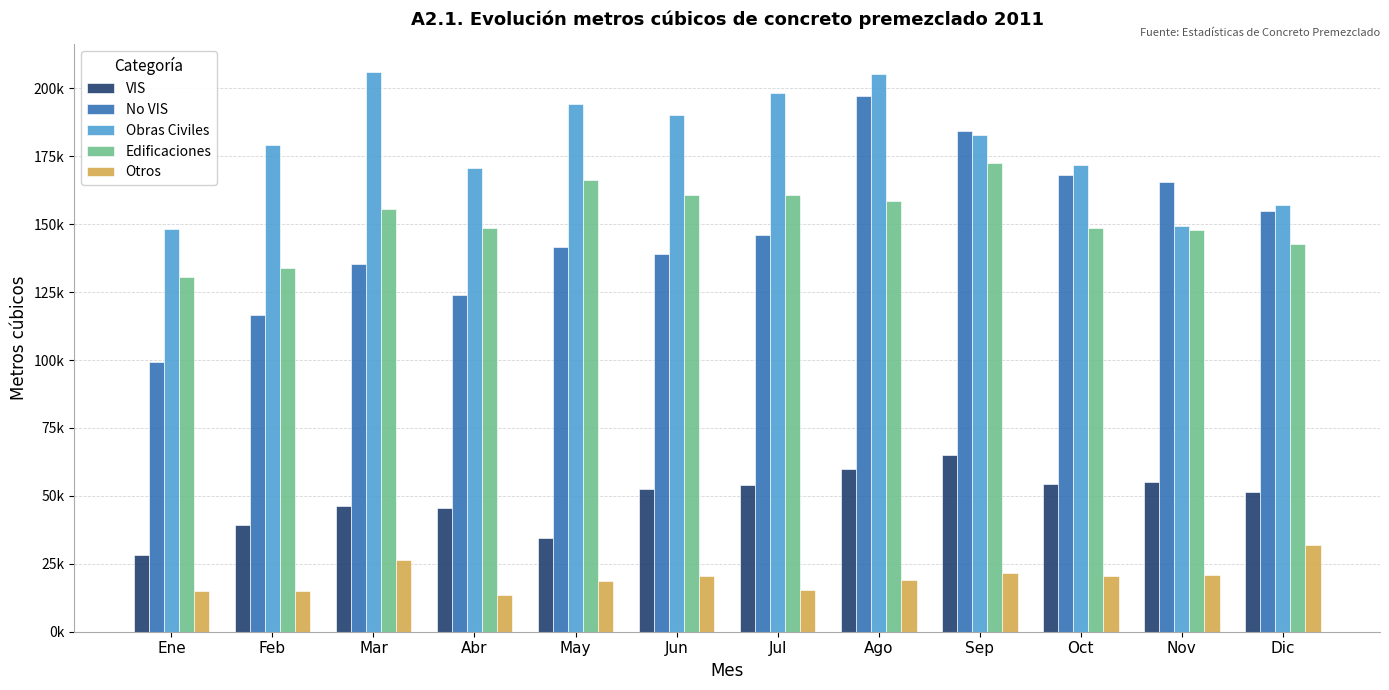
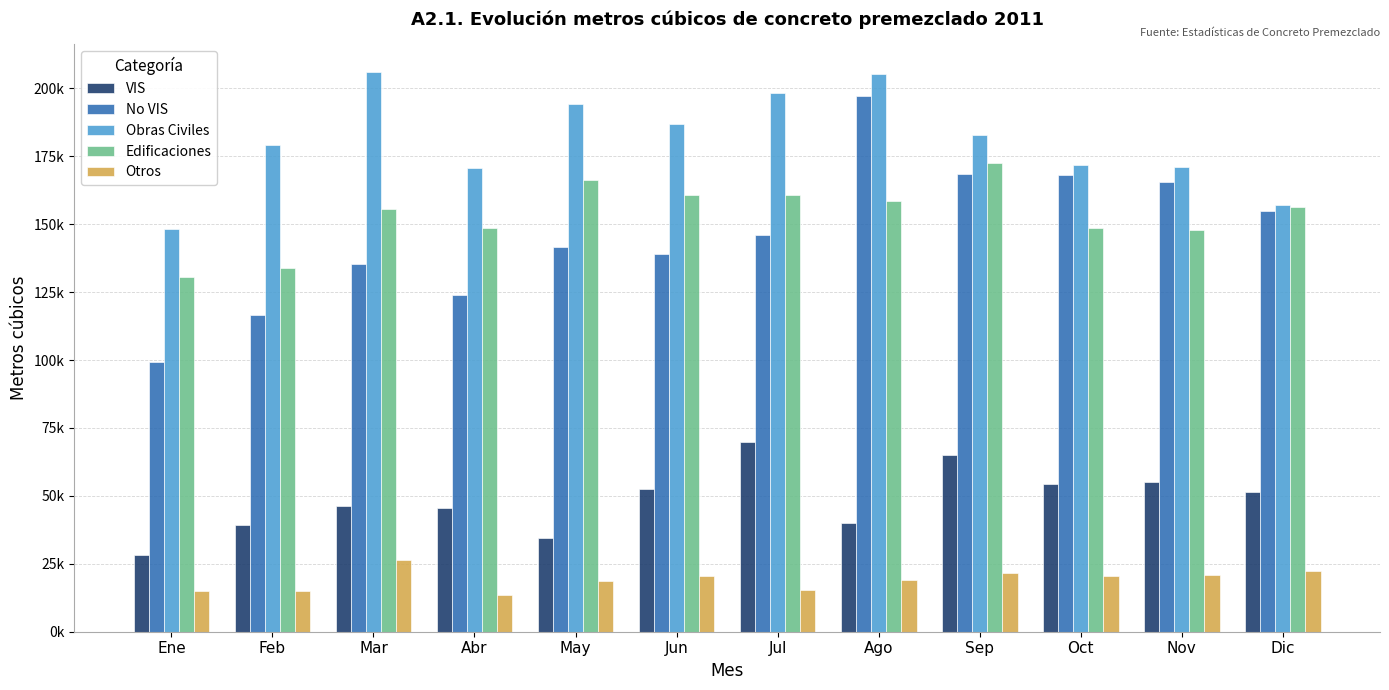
  {
    "VIS": {
      "Ene": 28000,
      "Feb": 39000,
      "Mar": 46000,
      "Abr": 46000,
      "May": 35000,
      "Jun": 53000,
-     "Jul": 54000,
-     "Ago": 60000,
+     "Jul": 70000,
+     "Ago": 40000,
      "Sep": 65000,
      "Oct": 54000,
      "Nov": 55000,
      "Dic": 52000
    },
    "No VIS": {
      "Ene": 99000,
      "Feb": 117000,
      "Mar": 135000,
      "Abr": 124000,
      "May": 142000,
      "Jun": 139000,
      "Jul": 146000,
      "Ago": 197000,
-     "Sep": 184000,
+     "Sep": 169000,
      "Oct": 168000,
      "Nov": 165000,
      "Dic": 155000
    },
    "Obras Civiles": {
      "Ene": 148000,
      "Feb": 179000,
      "Mar": 206000,
      "Abr": 171000,
      "May": 194000,
-     "Jun": 190000,
+     "Jun": 187000,
      "Jul": 198000,
      "Ago": 205000,
      "Sep": 183000,
      "Oct": 172000,
-     "Nov": 149000,
+     "Nov": 171000,
      "Dic": 157000
    },
    "Edificaciones": {
      "Ene": 131000,
      "Feb": 134000,
      "Mar": 156000,
      "Abr": 148000,
      "May": 166000,
      "Jun": 161000,
      "Jul": 161000,
      "Ago": 159000,
      "Sep": 173000,
      "Oct": 149000,
      "Nov": 148000,
-     "Dic": 143000
+     "Dic": 156000
    },
    "Otros": {
      "Ene": 15000,
      "Feb": 15000,
      "Mar": 26000,
      "Abr": 13000,
      "May": 19000,
      "Jun": 21000,
      "Jul": 15000,
      "Ago": 19000,
      "Sep": 22000,
      "Oct": 20000,
      "Nov": 21000,
-     "Dic": 32000
+     "Dic": 22000
    }
  }
